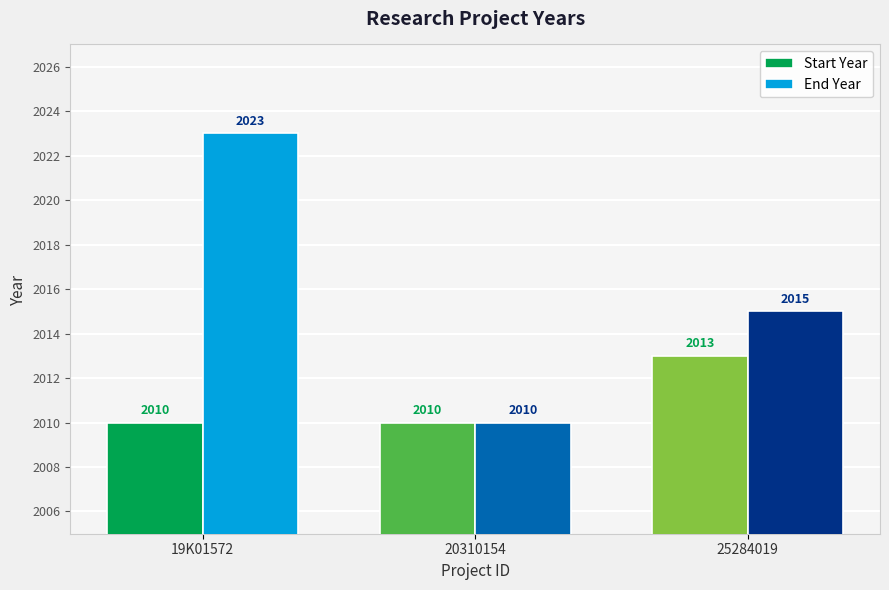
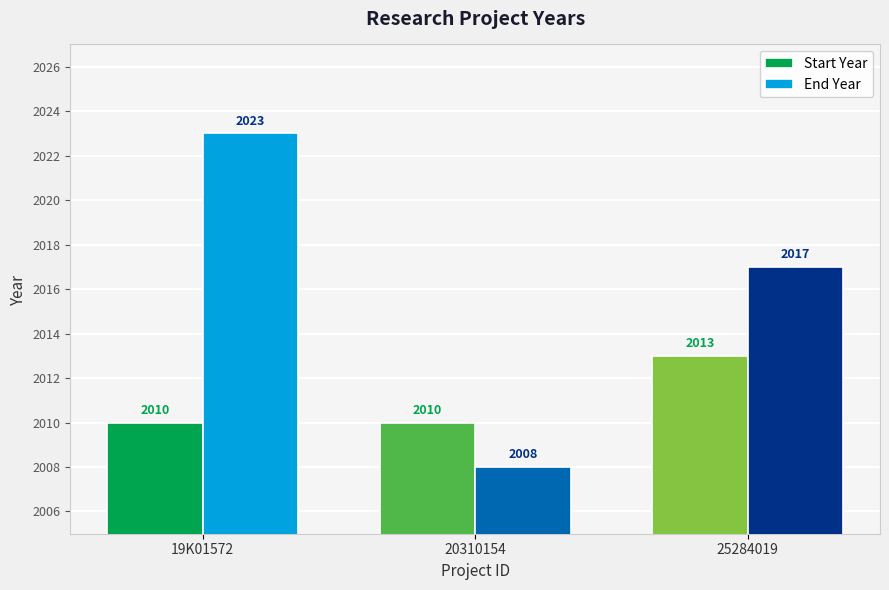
  {
    "Start Year": {
      "19K01572": 2010,
      "20310154": 2010,
      "25284019": 2013
    },
    "End Year": {
      "19K01572": 2023,
-     "20310154": 2010,
-     "25284019": 2015
+     "20310154": 2008,
+     "25284019": 2017
    }
  }
